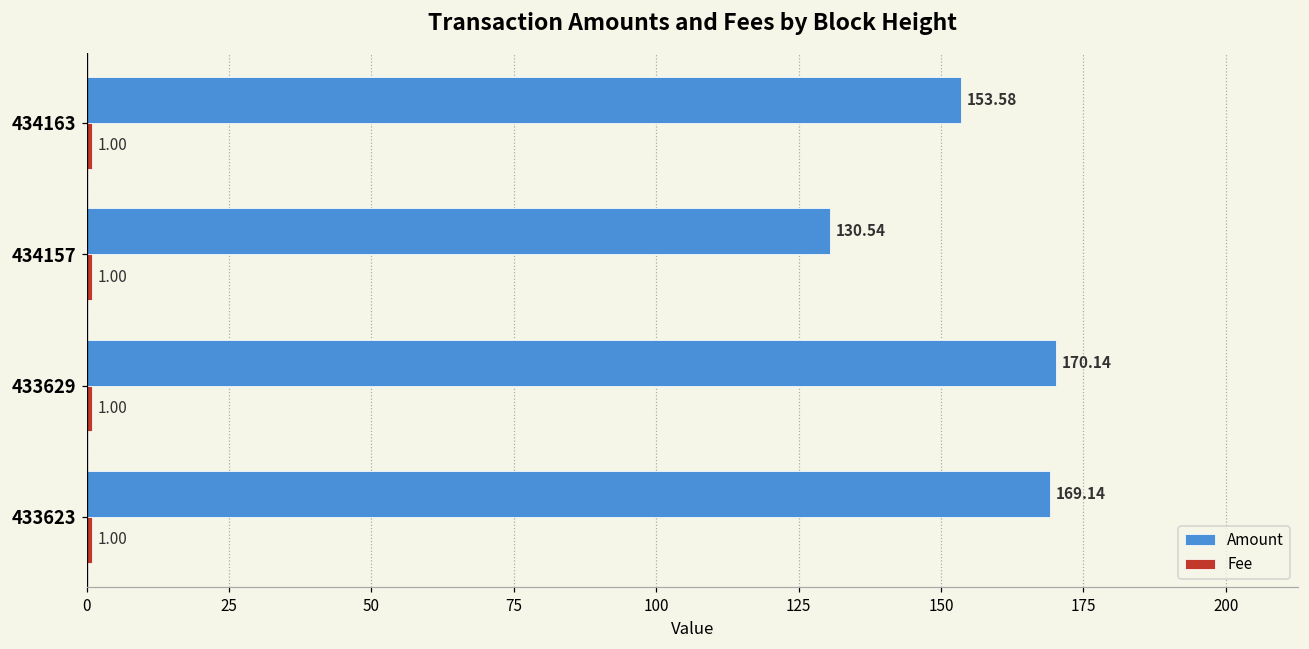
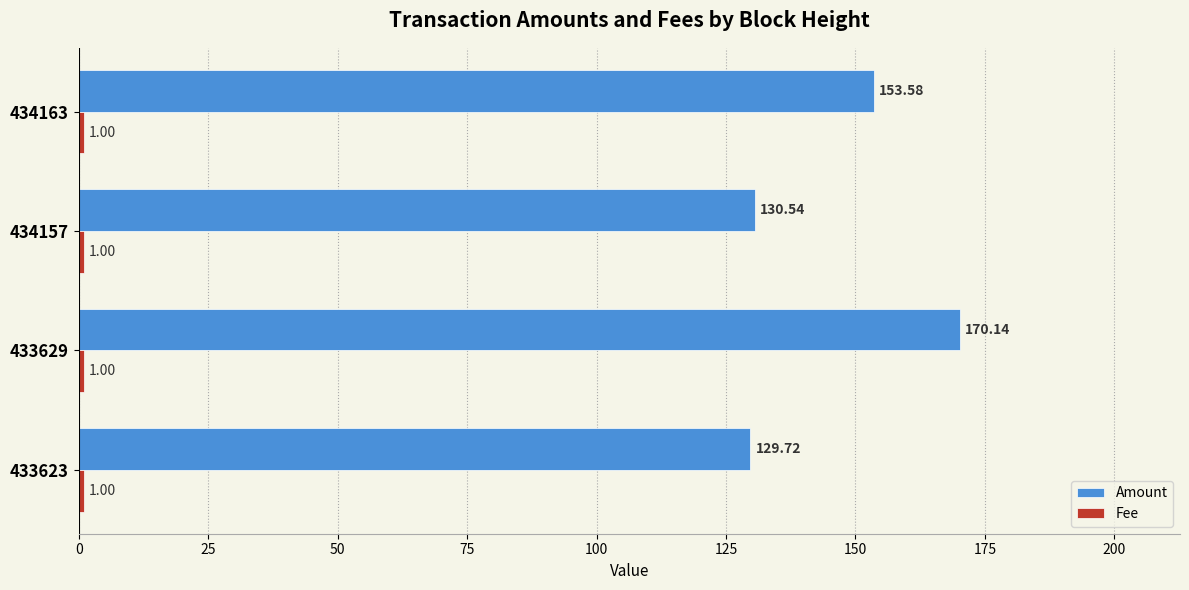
  {
    "Amount": {
      "434163": 153.58,
      "434157": 130.54,
      "433629": 170.14,
-     "433623": 169.14
+     "433623": 129.72
    },
    "Fee": {
      "434163": 1.00,
      "434157": 1.00,
      "433629": 1.00,
      "433623": 1.00
    }
  }
